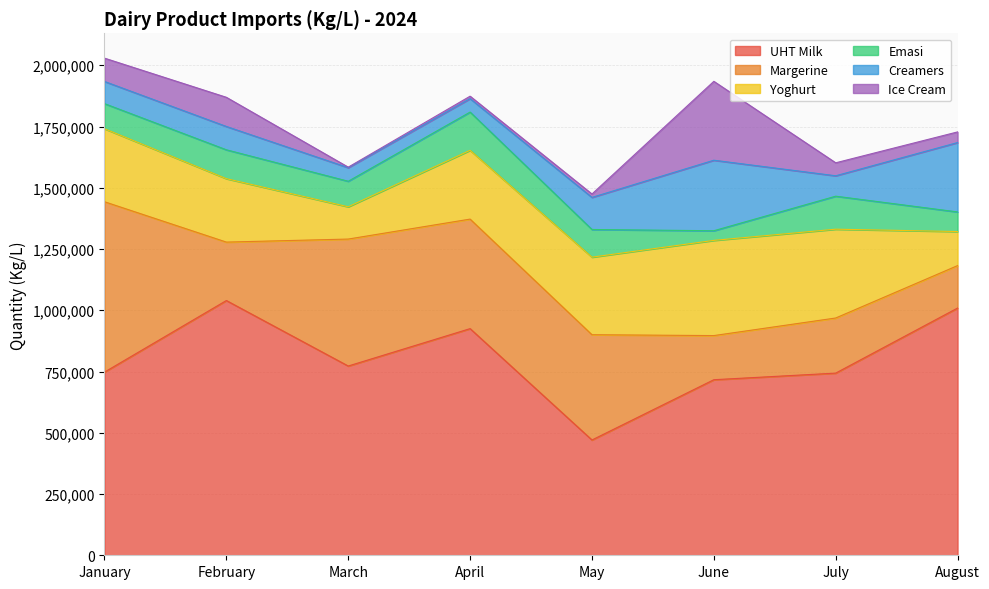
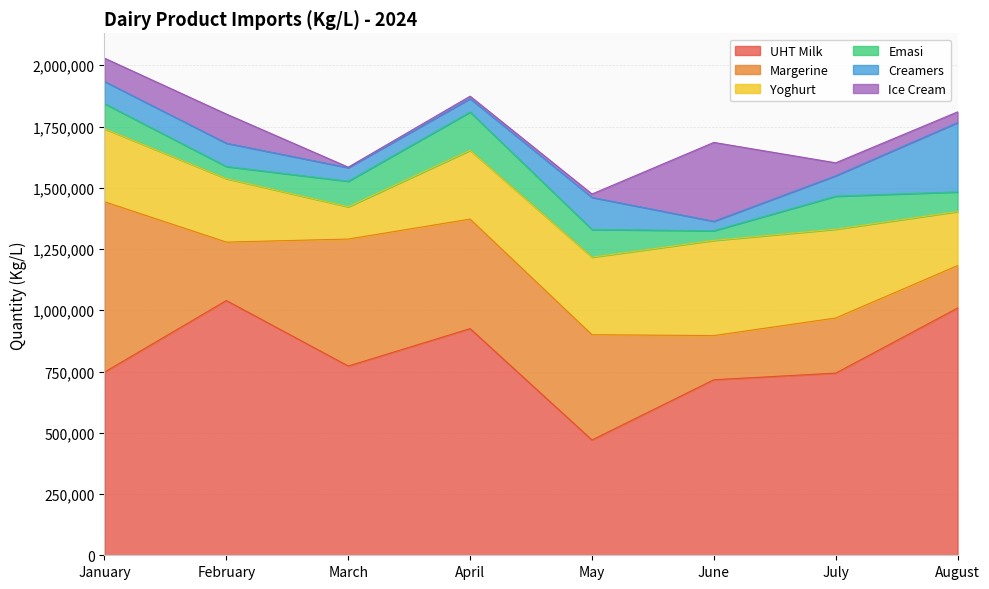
  {
    "Yoghurt": {
      "January": "300,000",
      "February": "260,000",
      "March": "130,000",
      "April": "280,000",
      "May": "320,000",
      "June": "390,000",
      "July": "360,000",
-     "August": "140,000"
+     "August": "220,000"
    },
    "Emasi": {
      "January": "100,000",
-     "February": "120,000",
+     "February": "50,000",
      "March": "100,000",
      "April": "160,000",
      "May": "110,000",
      "June": "40,000",
      "July": "130,000",
      "August": "80,000"
    },
    "Creamers": {
      "January": "90,000",
      "February": "100,000",
      "May": "130,000",
-     "June": "290,000",
+     "June": "40,000",
      "July": "80,000",
      "August": "280,000"
    },
    "Ice Cream": {
      "January": "100,000",
      "February": "120,000",
      "May": "10,000",
      "June": "320,000",
      "July": "50,000",
      "August": "40,000"
    }
  }
